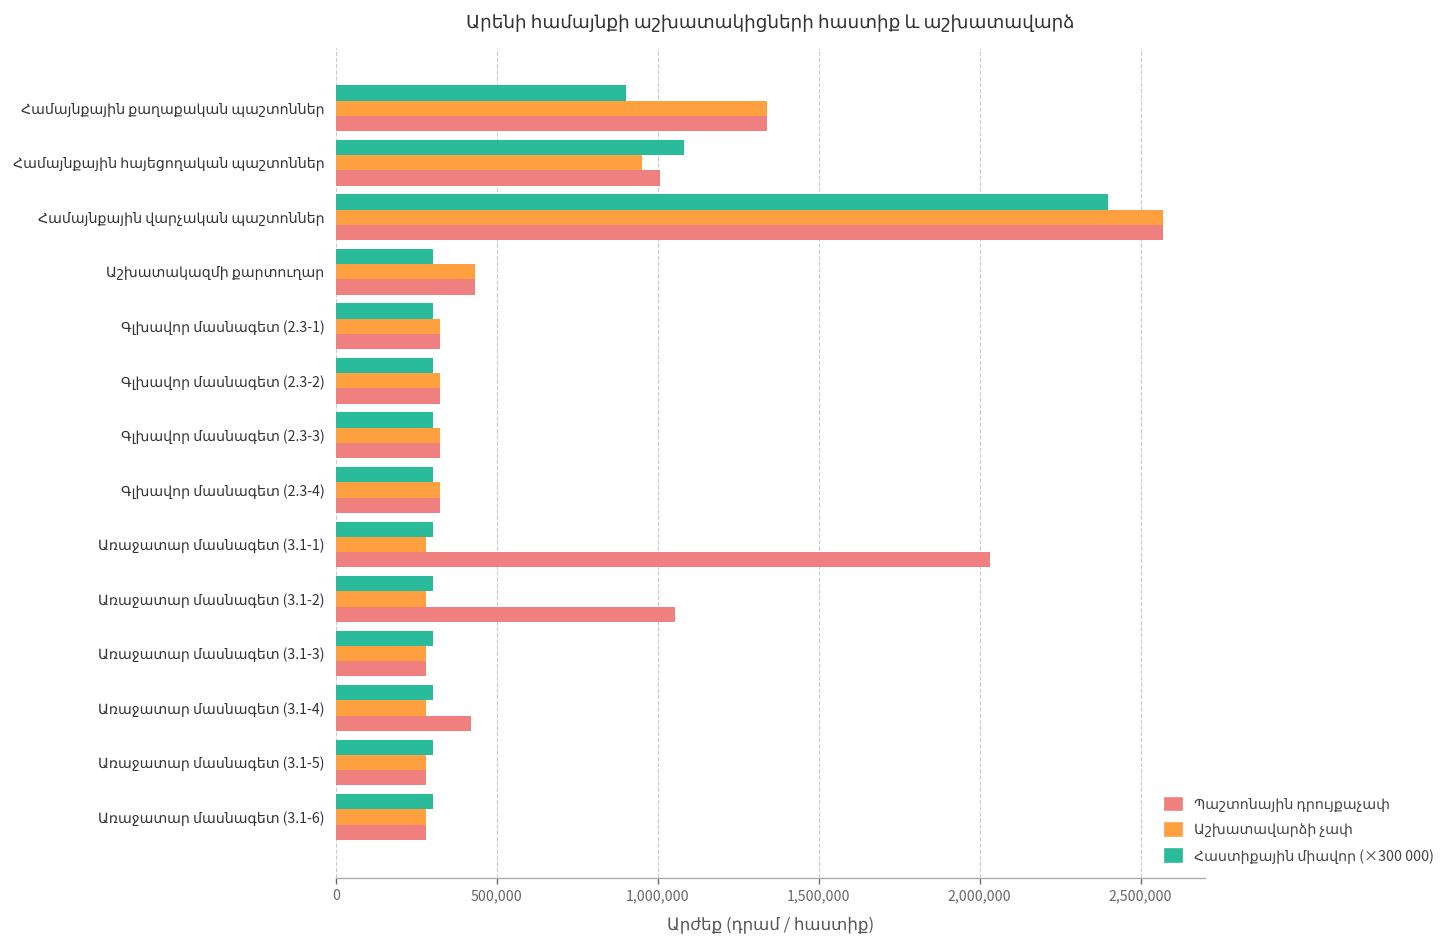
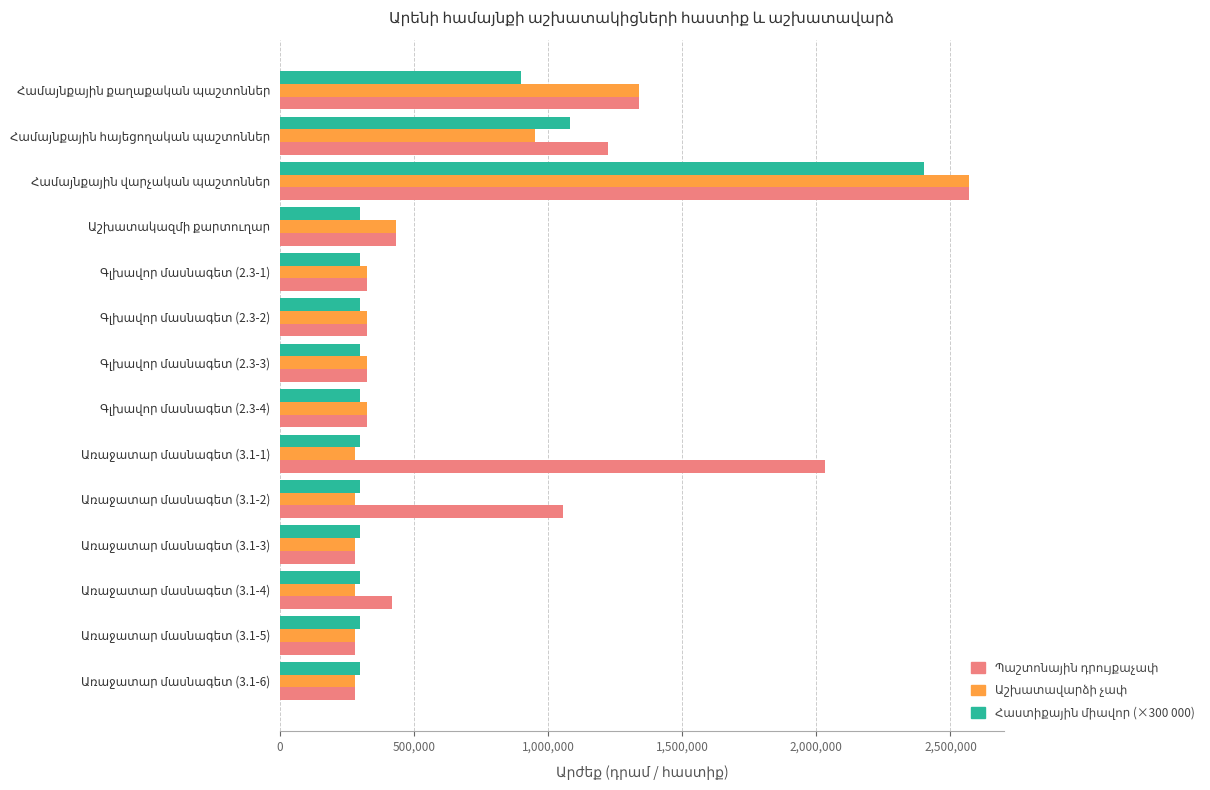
  {
    "Պաշտոնային դրույքաչափ": {
      "Համայնքային քաղաքական պաշտոններ": "1,340,000",
-     "Համայնքային հայեցողական պաշտոններ": "1,010,000",
+     "Համայնքային հայեցողական պաշտոններ": "1,220,000",
      "Համայնքային վարչական պաշտոններ": "2,570,000",
      "Աշխատակազմի քարտուղար": "430,000",
      "Գլխավոր մասնագետ (2.3-1)": "320,000",
      "Գլխավոր մասնագետ (2.3-2)": "320,000",
      "Գլխավոր մասնագետ (2.3-3)": "320,000",
      "Գլխավոր մասնագետ (2.3-4)": "320,000",
      "Առաջատար մասնագետ (3.1-1)": "2,030,000",
      "Առաջատար մասնագետ (3.1-2)": "1,050,000",
      "Առաջատար մասնագետ (3.1-3)": "280,000",
      "Առաջատար մասնագետ (3.1-4)": "420,000",
      "Առաջատար մասնագետ (3.1-5)": "280,000",
      "Առաջատար մասնագետ (3.1-6)": "280,000"
    },
    "Աշխատավարձի չափ": {
      "Համայնքային քաղաքական պաշտոններ": "1,340,000",
      "Համայնքային հայեցողական պաշտոններ": "950,000",
      "Համայնքային վարչական պաշտոններ": "2,570,000",
      "Աշխատակազմի քարտուղար": "430,000",
      "Գլխավոր մասնագետ (2.3-1)": "320,000",
      "Գլխավոր մասնագետ (2.3-2)": "320,000",
      "Գլխավոր մասնագետ (2.3-3)": "320,000",
      "Գլխավոր մասնագետ (2.3-4)": "320,000",
      "Առաջատար մասնագետ (3.1-1)": "280,000",
      "Առաջատար մասնագետ (3.1-2)": "280,000",
      "Առաջատար մասնագետ (3.1-3)": "280,000",
      "Առաջատար մասնագետ (3.1-4)": "280,000",
      "Առաջատար մասնագետ (3.1-5)": "280,000",
      "Առաջատար մասնագետ (3.1-6)": "280,000"
    },
    "Հաստիքային միավոր (×300 000)": {
      "Համայնքային քաղաքական պաշտոններ": "900,000",
      "Համայնքային հայեցողական պաշտոններ": "1,080,000",
      "Համայնքային վարչական պաշտոններ": "2,400,000",
      "Աշխատակազմի քարտուղար": "300,000",
      "Գլխավոր մասնագետ (2.3-1)": "300,000",
      "Գլխավոր մասնագետ (2.3-2)": "300,000",
      "Գլխավոր մասնագետ (2.3-3)": "300,000",
      "Գլխավոր մասնագետ (2.3-4)": "300,000",
      "Առաջատար մասնագետ (3.1-1)": "300,000",
      "Առաջատար մասնագետ (3.1-2)": "300,000",
      "Առաջատար մասնագետ (3.1-3)": "300,000",
      "Առաջատար մասնագետ (3.1-4)": "300,000",
      "Առաջատար մասնագետ (3.1-5)": "300,000",
      "Առաջատար մասնագետ (3.1-6)": "300,000"
    }
  }
